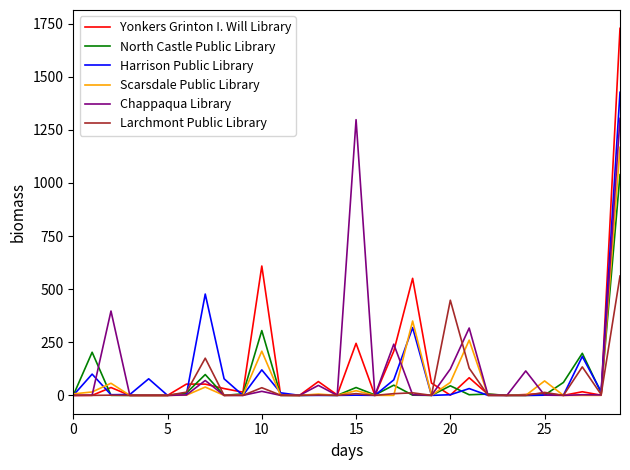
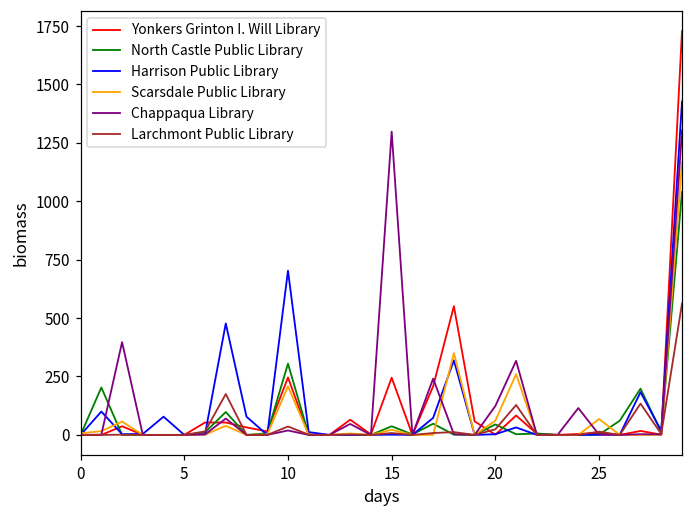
  {
    "Yonkers Grinton I. Will Library": {
-     "10": 610,
+     "10": 250,
      "15": 250
    },
    "North Castle Public Library": {
      "10": 310,
      "15": 40,
      "20": 50
    },
    "Harrison Public Library": {
-     "10": 120
+     "10": 700
    },
    "Scarsdale Public Library": {
      "10": 210,
      "15": 20,
      "20": 60,
      "25": 70
    },
    "Chappaqua Library": {
      "10": 20,
      "15": 1300,
      "20": 120
    },
    "Larchmont Public Library": {
      "10": 40,
-     "20": 450
+     "20": 20
    }
  }
